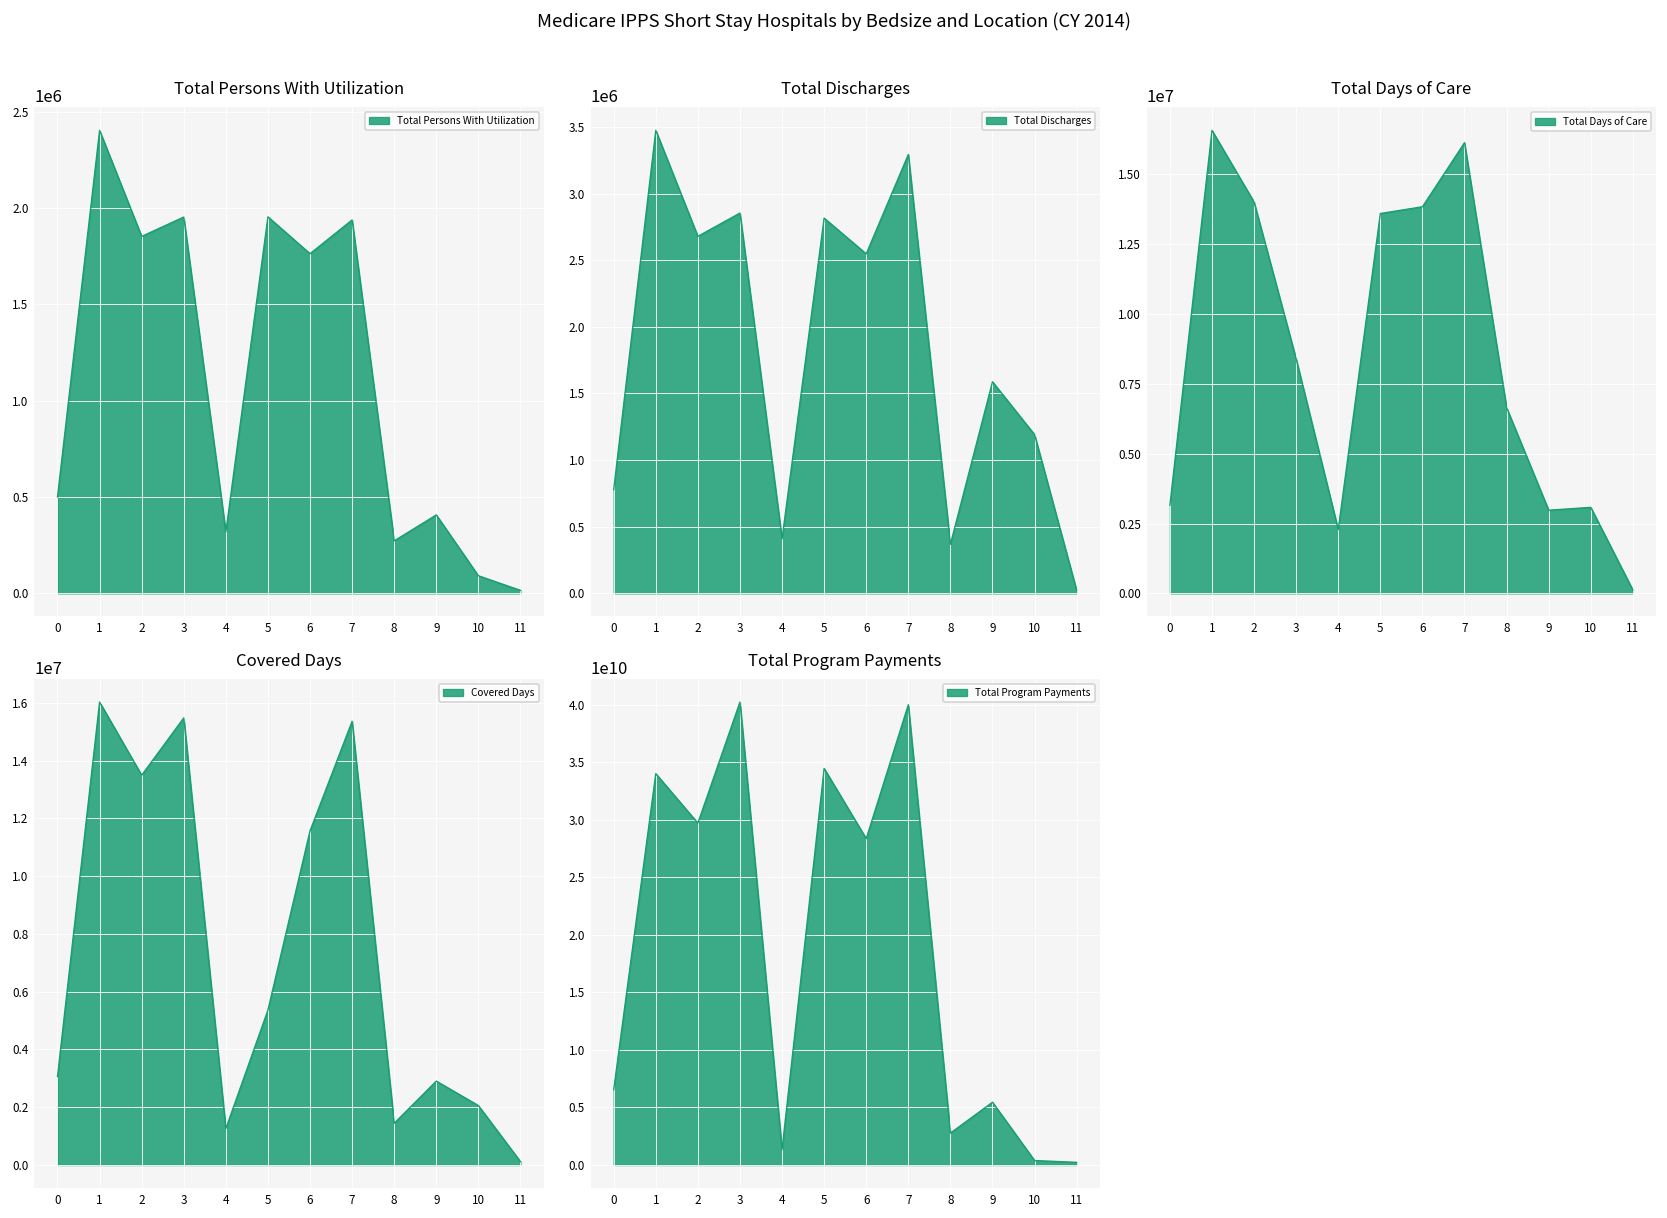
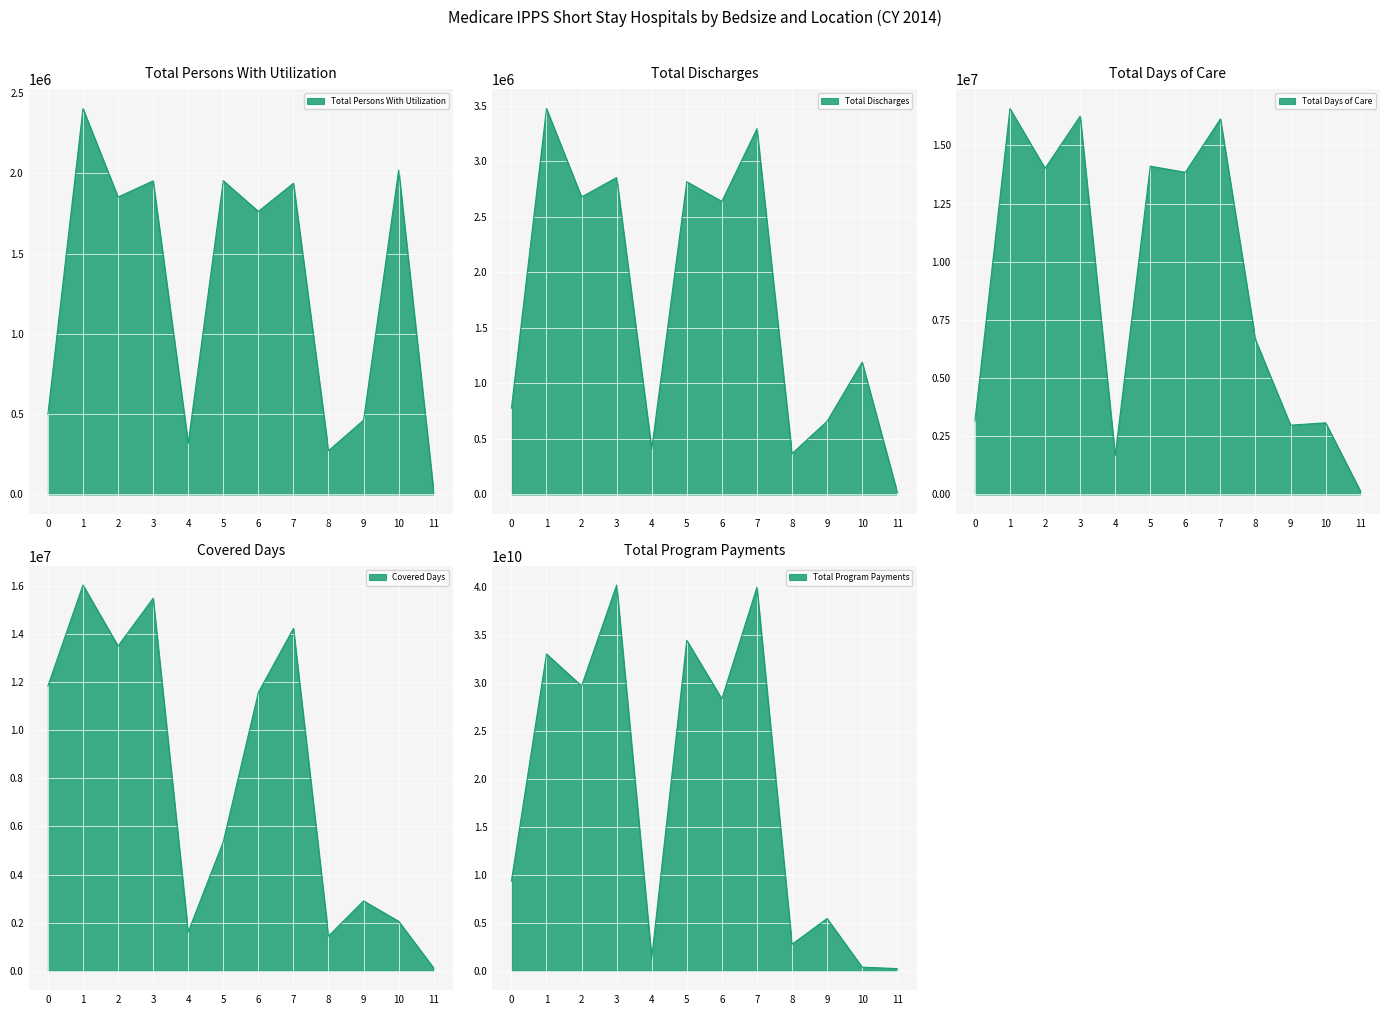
  {
    "Total Persons With Utilization": {
      "0": 500000,
      "1": 2400000,
      "2": 1850000,
      "3": 1950000,
      "4": 320000,
      "5": 1950000,
      "6": 1760000,
      "7": 1940000,
      "8": 270000,
-     "9": 410000,
-     "10": 90000,
+     "9": 460000,
+     "10": 2020000,
      "11": 20000
    },
    "Total Discharges": {
      "0": 780000,
      "1": 3470000,
      "2": 2680000,
      "3": 2850000,
      "4": 410000,
      "5": 2820000,
-     "6": 2550000,
+     "6": 2640000,
      "7": 3290000,
      "8": 370000,
-     "9": 1590000,
+     "9": 660000,
      "10": 1190000,
      "11": 20000
    },
    "Total Days of Care": {
      "0": 3200000,
      "1": 16600000,
      "2": 14000000,
-     "3": 8400000,
-     "4": 2300000,
-     "5": 13600000,
+     "3": 16300000,
+     "4": 1700000,
+     "5": 14100000,
      "6": 13800000,
      "7": 16100000,
      "8": 6600000,
      "9": 3000000,
      "10": 3100000,
      "11": 100000
    },
    "Covered Days": {
-     "0": 3100000,
+     "0": 11800000,
      "1": 16000000,
      "2": 13500000,
      "3": 15500000,
-     "4": 1300000,
+     "4": 1600000,
      "5": 5400000,
      "6": 11600000,
-     "7": 15400000,
+     "7": 14200000,
      "8": 1400000,
      "9": 2900000,
      "10": 2100000,
      "11": 100000
    },
    "Total Program Payments": {
-     "0": 7000000000,
-     "1": 34000000000,
+     "0": 9000000000,
+     "1": 33000000000,
      "2": 30000000000,
      "3": 40000000000,
      "4": 1000000000,
      "5": 34000000000,
      "6": 28000000000,
      "7": 40000000000,
      "8": 3000000000,
      "9": 5000000000,
      "10": 0,
      "11": 0
    }
  }
